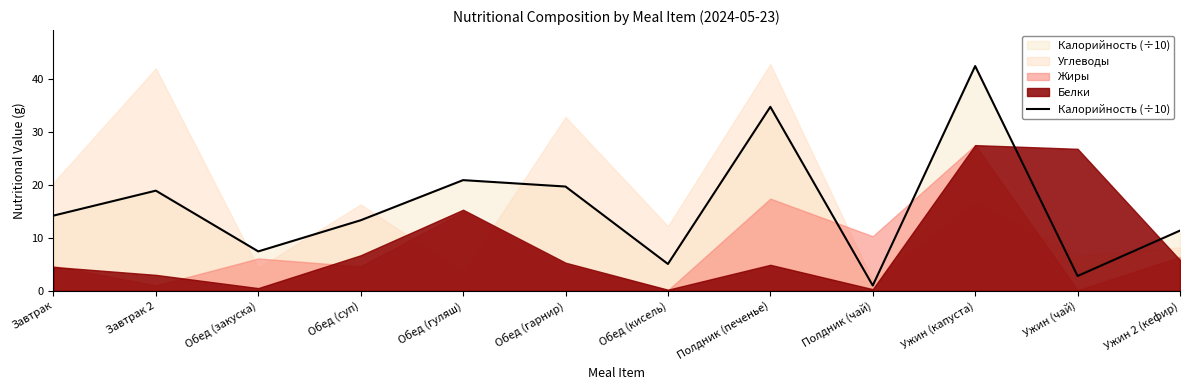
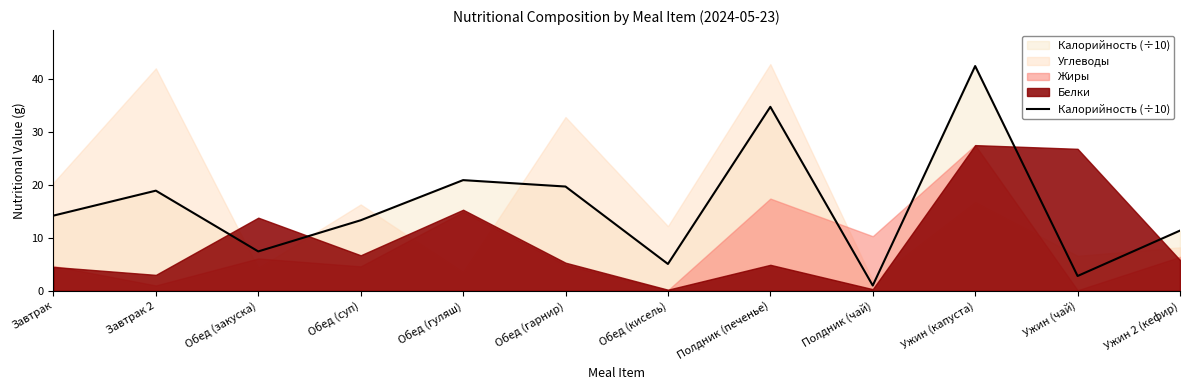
  {
    "Жиры": {
      "Завтрак 2": 1,
      "Обед (закуска)": 6,
      "Обед (суп)": 5,
      "Полдник (печенье)": 17,
      "Полдник (чай)": 10,
      "Ужин 2 (кефир)": 6
    },
    "Белки": {
      "Завтрак 2": 3,
-     "Обед (закуска)": 1,
+     "Обед (закуска)": 14,
      "Обед (суп)": 7,
      "Полдник (печенье)": 5,
      "Ужин (чай)": 27,
      "Ужин 2 (кефир)": 6
    }
  }
